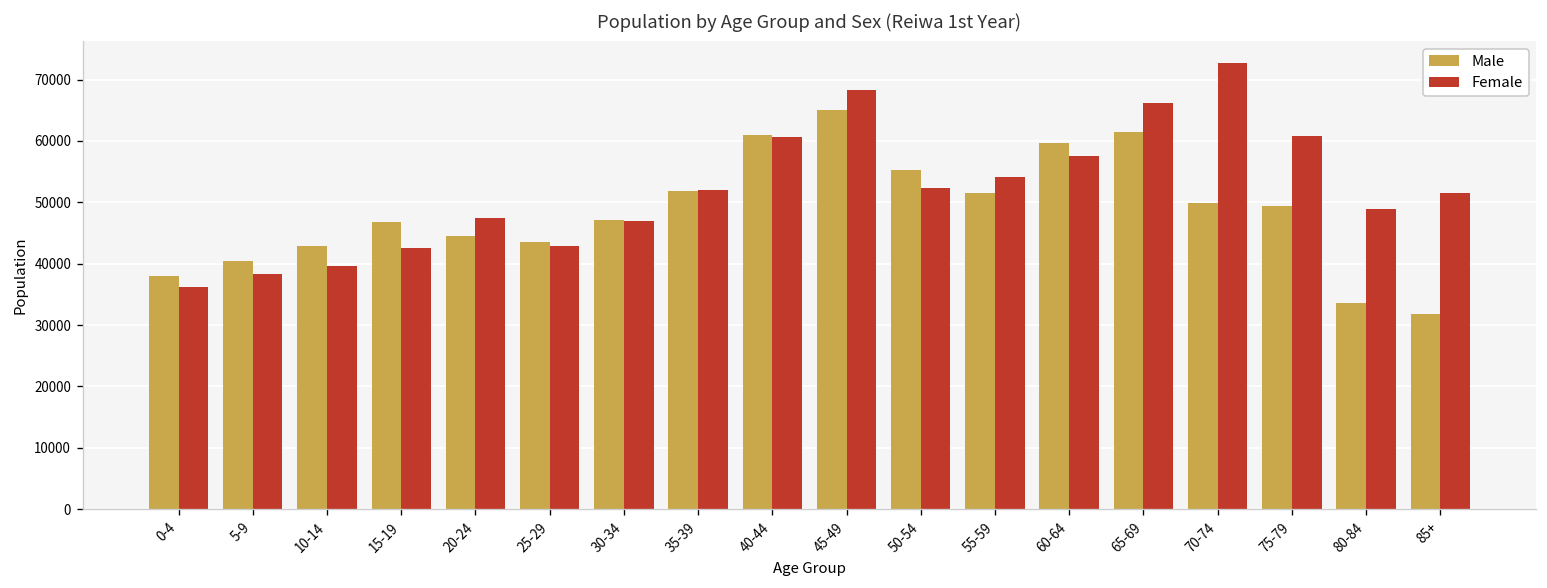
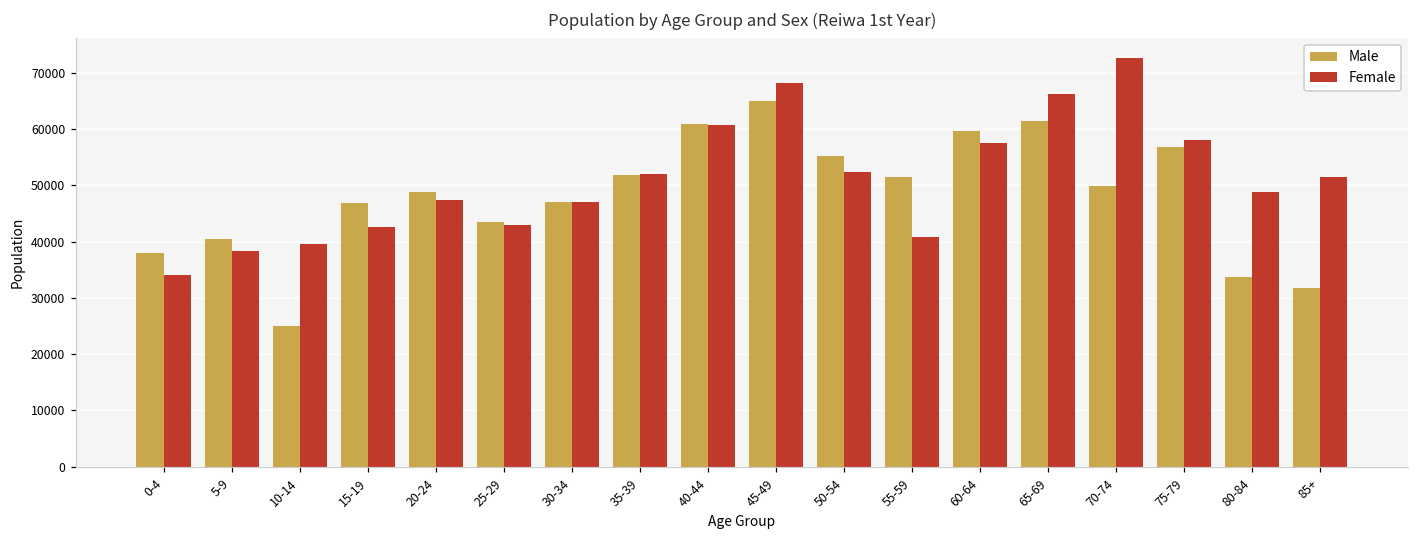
  {
    "Male": {
      "0-4": 38000,
      "5-9": 40000,
-     "10-14": 43000,
+     "10-14": 25000,
      "15-19": 47000,
-     "20-24": 45000,
+     "20-24": 49000,
      "25-29": 44000,
      "30-34": 47000,
      "35-39": 52000,
      "40-44": 61000,
      "45-49": 65000,
      "50-54": 55000,
      "55-59": 52000,
      "60-64": 60000,
      "65-69": 62000,
      "70-74": 50000,
-     "75-79": 49000,
+     "75-79": 57000,
      "80-84": 34000,
      "85+": 32000
    },
    "Female": {
-     "0-4": 36000,
+     "0-4": 34000,
      "5-9": 38000,
      "10-14": 40000,
      "15-19": 43000,
      "20-24": 47000,
      "25-29": 43000,
      "30-34": 47000,
      "35-39": 52000,
      "40-44": 61000,
      "45-49": 68000,
      "50-54": 52000,
-     "55-59": 54000,
+     "55-59": 41000,
      "60-64": 57000,
      "65-69": 66000,
      "70-74": 73000,
-     "75-79": 61000,
+     "75-79": 58000,
      "80-84": 49000,
      "85+": 52000
    }
  }
